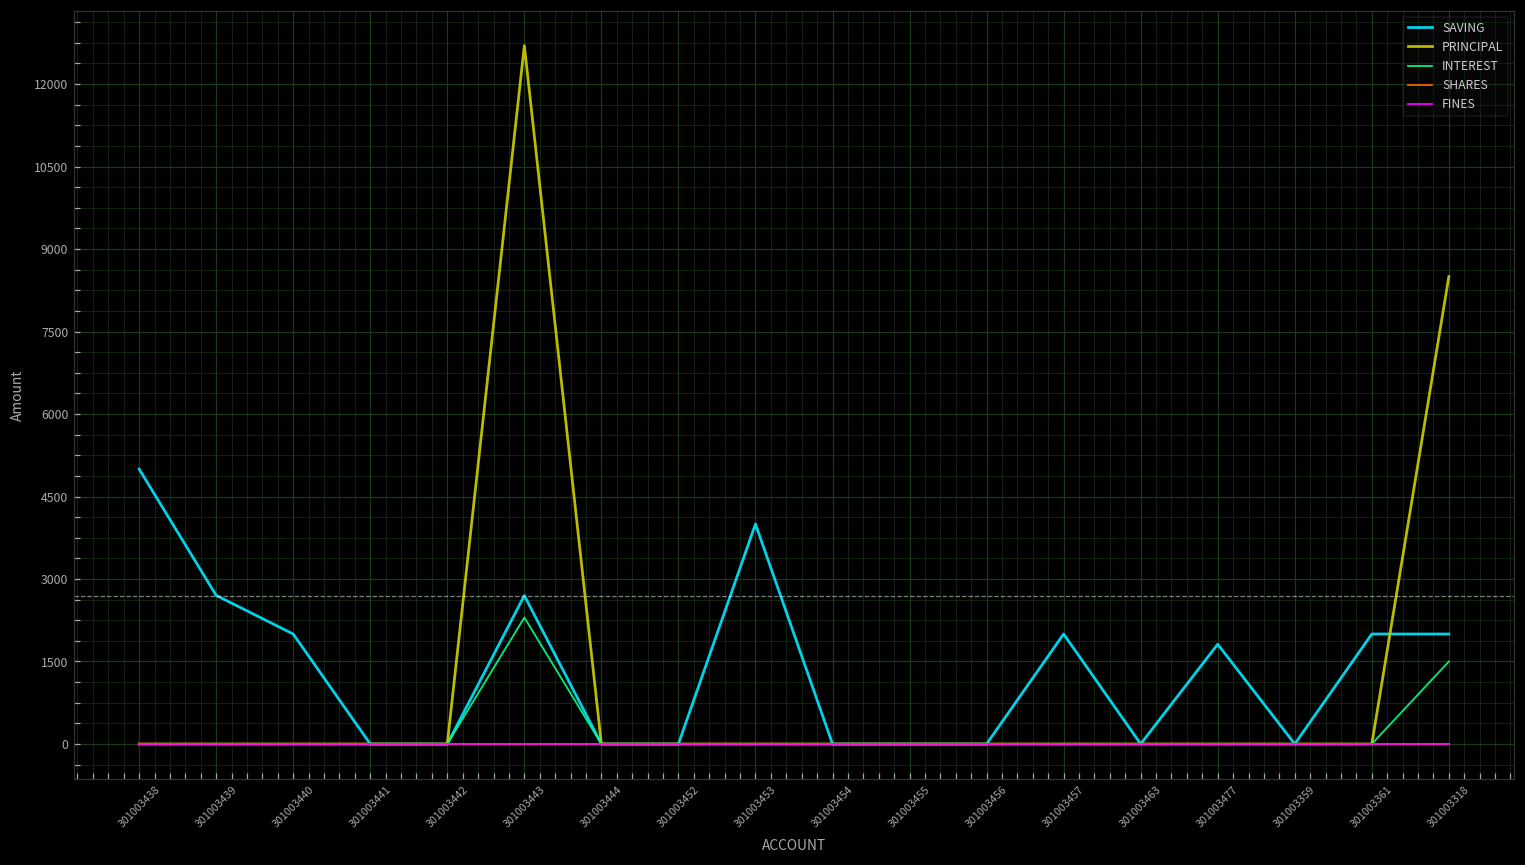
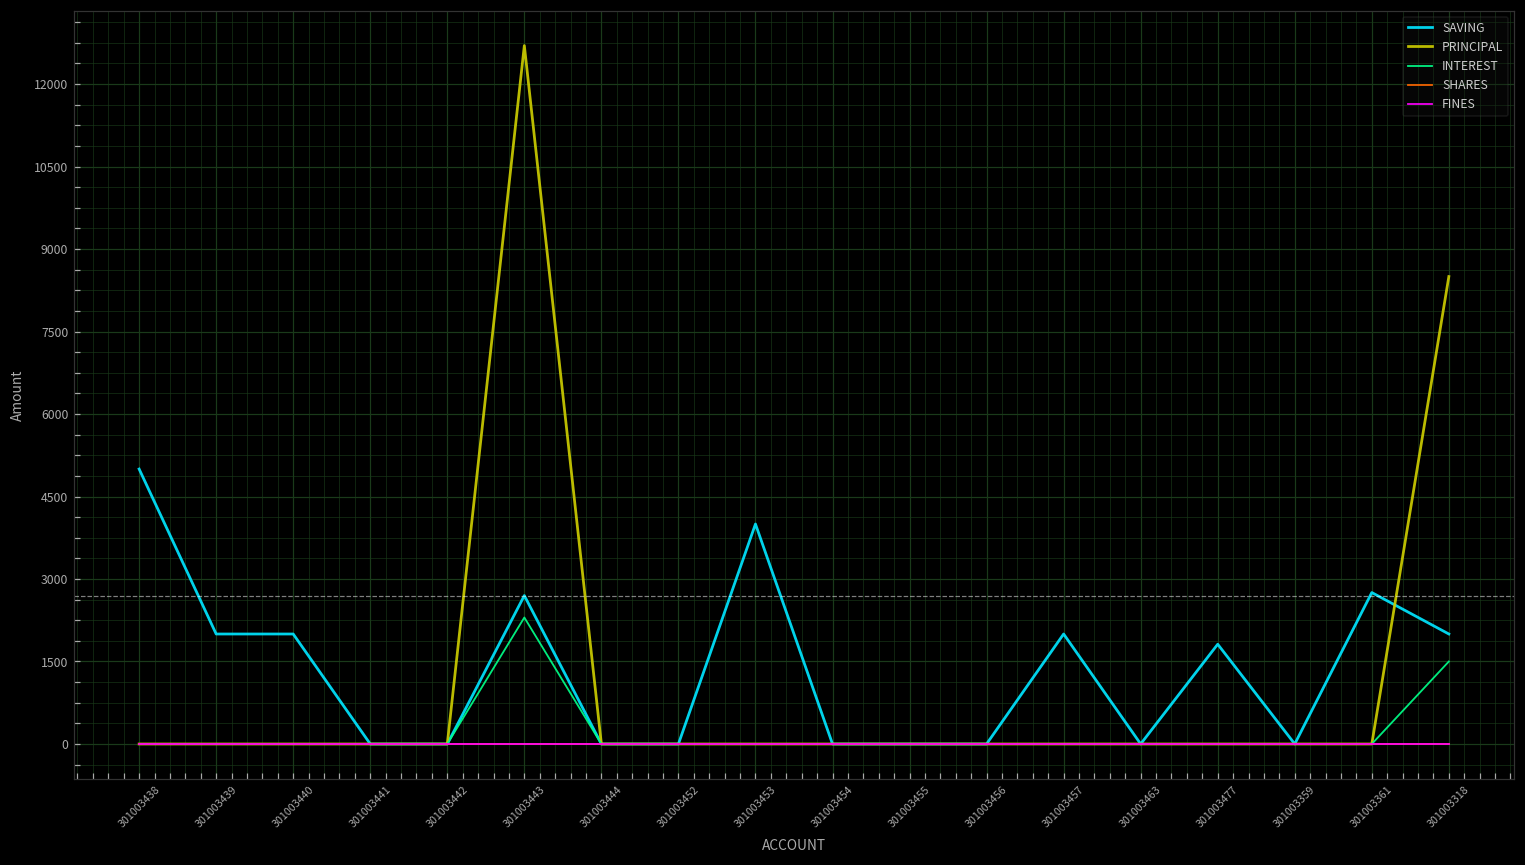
  {
    "SAVING": {
      "301003438": 5000,
-     "301003439": 2700,
+     "301003439": 2000,
      "301003440": 2000,
      "301003443": 2700,
      "301003453": 4000,
      "301003457": 2000,
      "301003477": 1800,
-     "301003361": 2000,
+     "301003361": 2800,
      "301003318": 2000
    },
    "PRINCIPAL": {
      "301003443": 12700,
      "301003318": 8500
    },
    "INTEREST": {
      "301003443": 2300,
      "301003318": 1500
    },
    "FINES": {
      "301003443": 0,
      "301003318": 0
    }
  }
